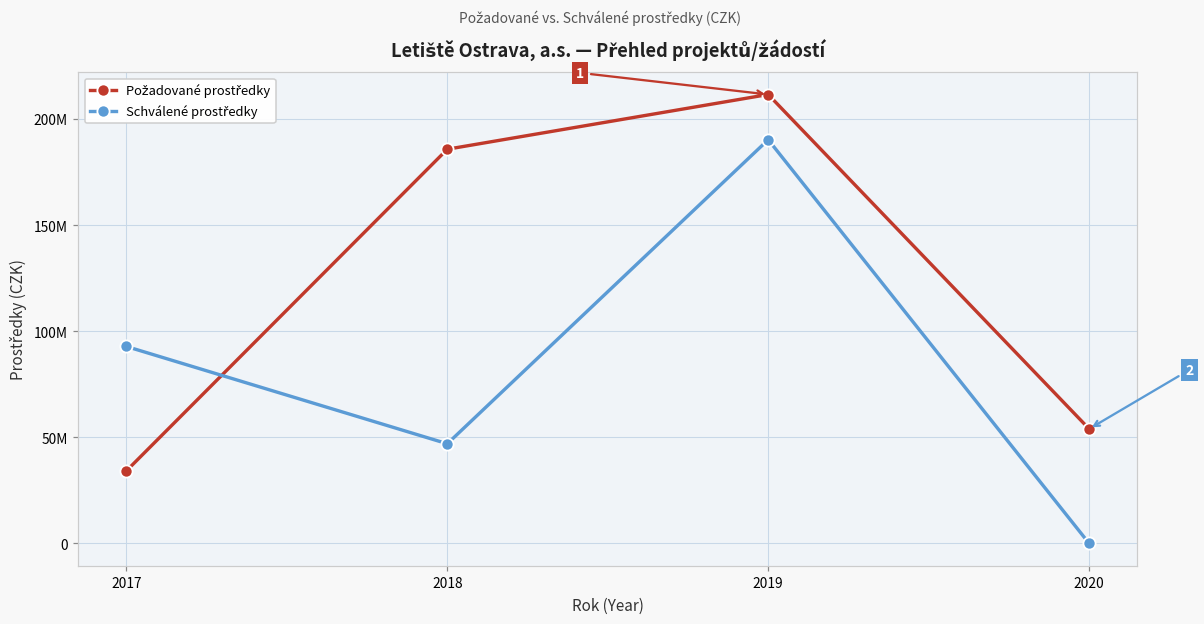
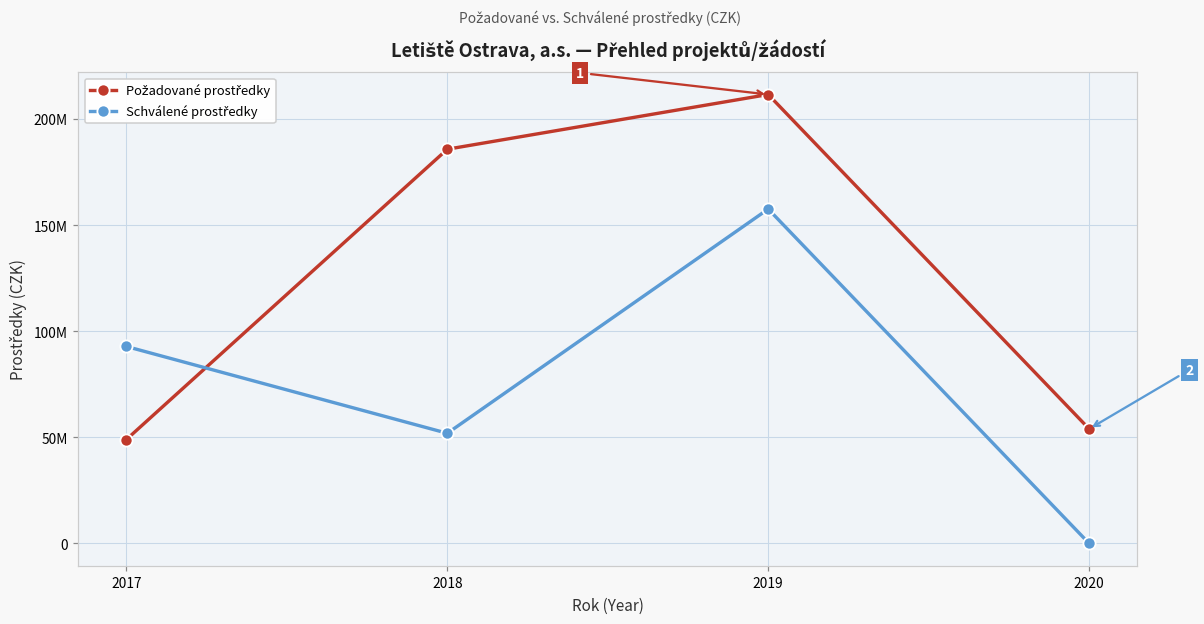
  {
    "Požadované prostředky": {
-     "2017": 34000000,
+     "2017": 49000000,
      "2018": 186000000,
      "2019": 212000000,
      "2020": 54000000
    },
    "Schválené prostředky": {
      "2017": 93000000,
-     "2018": 47000000,
-     "2019": 190000000,
+     "2018": 52000000,
+     "2019": 158000000,
      "2020": 0
    }
  }
